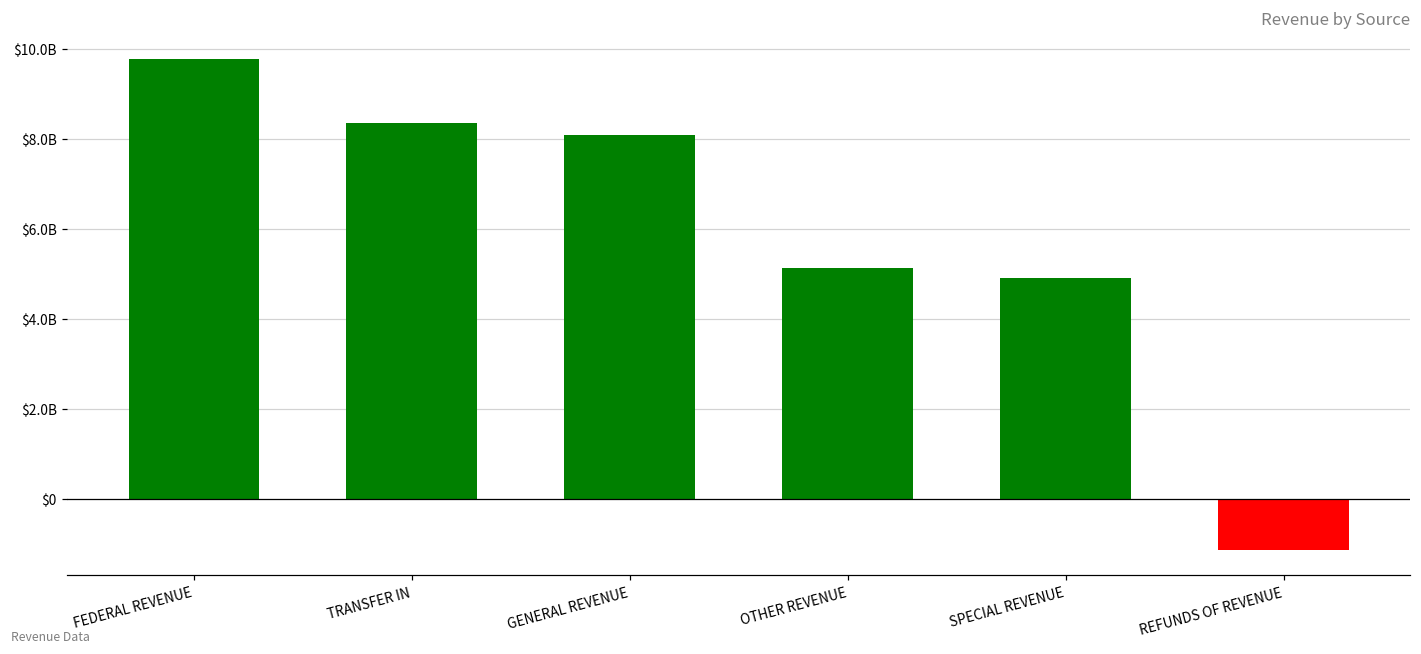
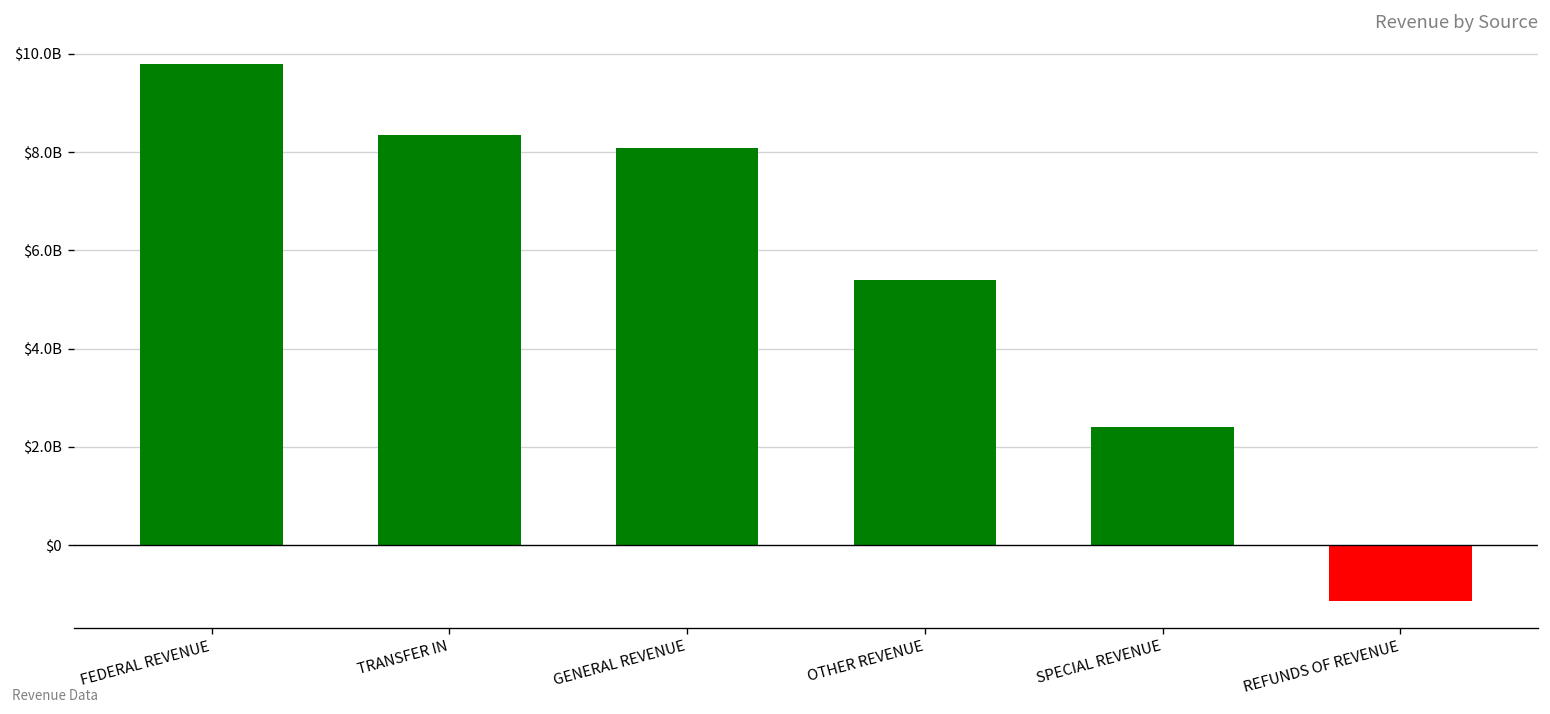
  {
    "FEDERAL REVENUE": "$9800000000",
    "TRANSFER IN": "$8400000000",
    "GENERAL REVENUE": "$8100000000",
-   "OTHER REVENUE": "$5100000000",
-   "SPECIAL REVENUE": "$4900000000",
+   "OTHER REVENUE": "$5400000000",
+   "SPECIAL REVENUE": "$2400000000",
    "REFUNDS OF REVENUE": "$-1100000000"
  }
